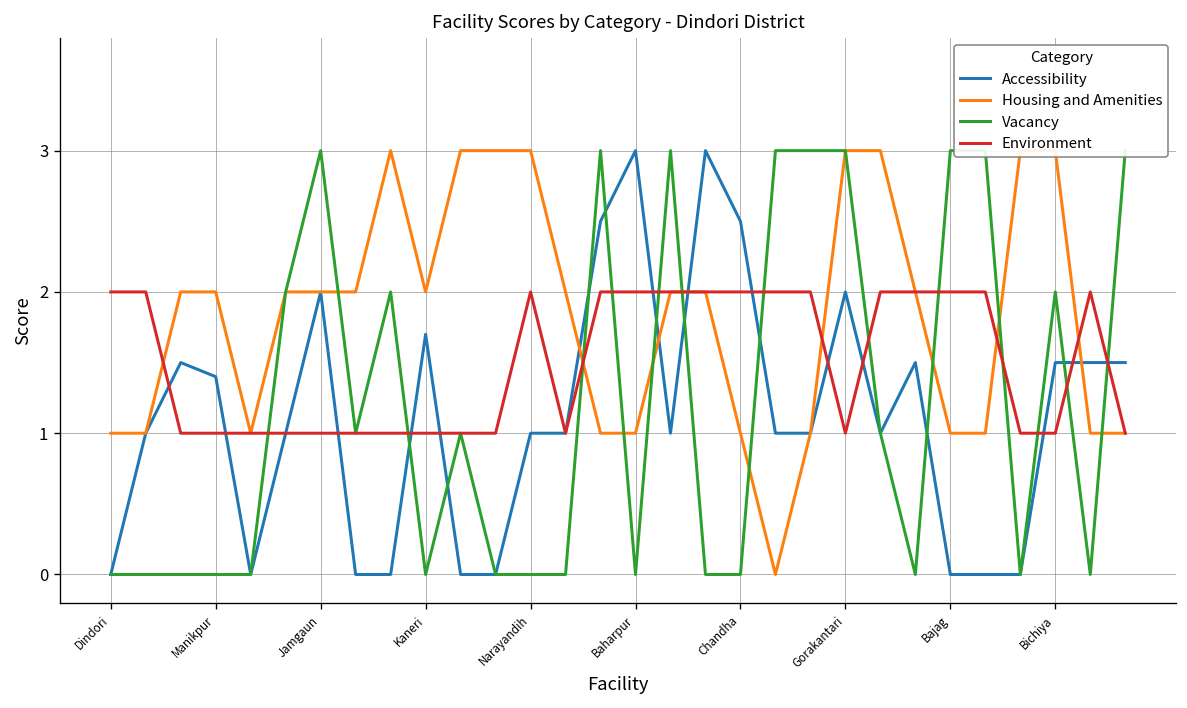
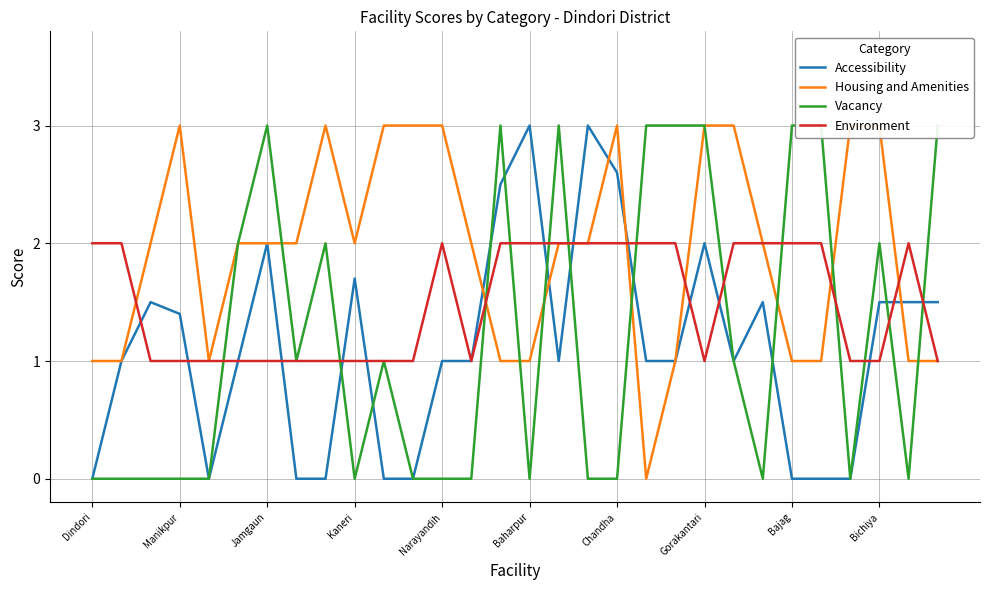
  {
    "Accessibility": {
      "Manikpur": 1.4,
      "Kaneri": 1.7,
      "Narayandih": 1.0,
      "Baharpur": 3.0,
-     "Chandha": 2.5,
+     "Chandha": 2.6,
      "Gorakantari": 2.0,
      "Bajag": 0.0,
      "Bichiya": 1.5
    },
    "Housing and Amenities": {
      "Dindori": 1,
-     "Manikpur": 2,
+     "Manikpur": 3,
      "Kaneri": 2,
      "Narayandih": 3,
      "Baharpur": 1,
-     "Chandha": 1,
+     "Chandha": 3,
      "Bajag": 1
    },
    "Vacancy": {
      "Manikpur": 0.0,
      "Jamgaun": 3.0,
      "Kaneri": 0.0,
      "Narayandih": 0.0,
      "Baharpur": 0.0,
      "Chandha": 0.0,
      "Bajag": 3.0,
      "Bichiya": 2.0
    },
    "Environment": {
      "Dindori": 2.0,
      "Manikpur": 1.0,
      "Jamgaun": 1.0,
      "Kaneri": 1.0,
      "Narayandih": 2.0,
      "Baharpur": 2.0,
      "Chandha": 2.0,
      "Gorakantari": 1.0,
      "Bajag": 2.0,
      "Bichiya": 1.0
    }
  }
